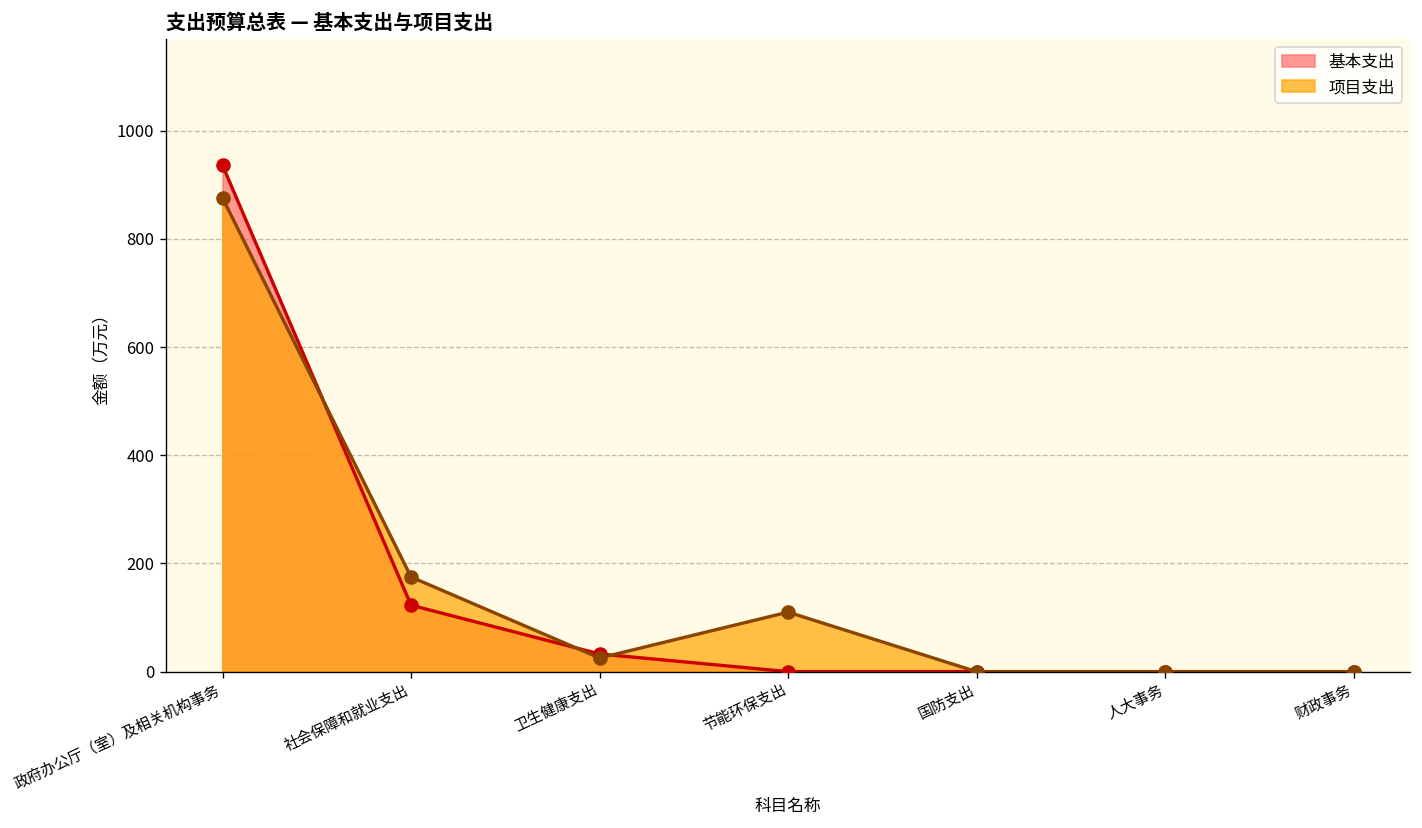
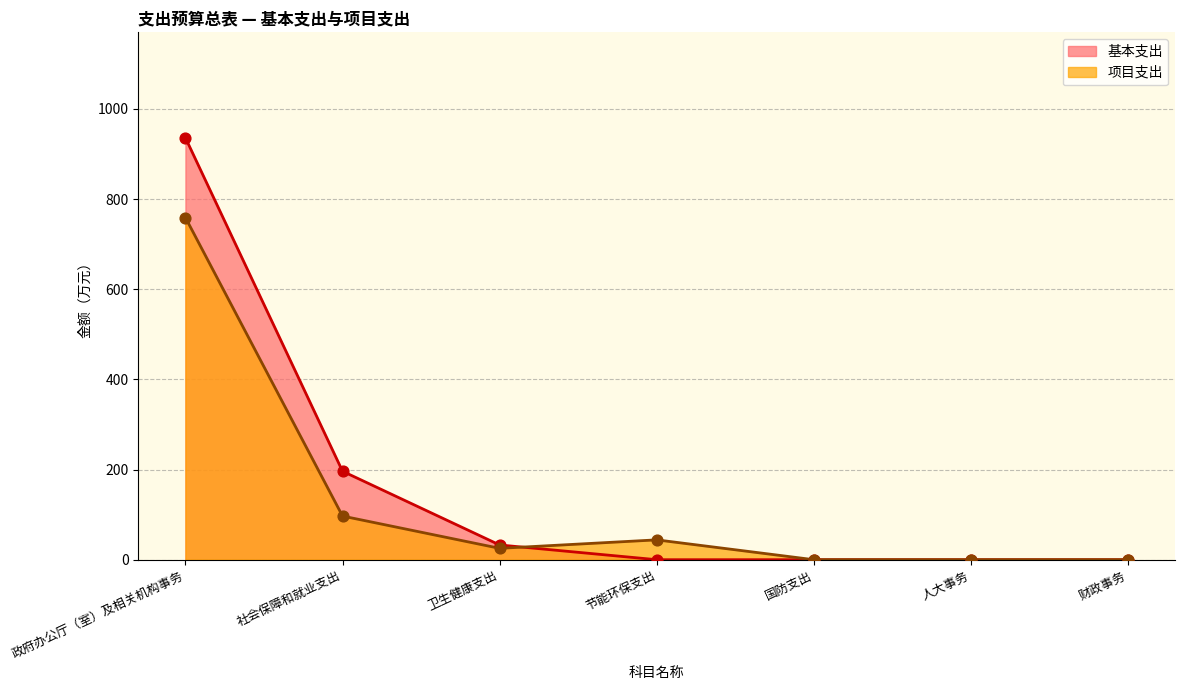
  {
    "基本支出": {
      "政府办公厅（室）及相关机构事务": 940,
-     "社会保障和就业支出": 120,
+     "社会保障和就业支出": 200,
      "卫生健康支出": 30,
      "节能环保支出": 0
    },
    "项目支出": {
-     "政府办公厅（室）及相关机构事务": 880,
-     "社会保障和就业支出": 180,
+     "政府办公厅（室）及相关机构事务": 760,
+     "社会保障和就业支出": 100,
      "卫生健康支出": 30,
-     "节能环保支出": 110
+     "节能环保支出": 40
    }
  }
